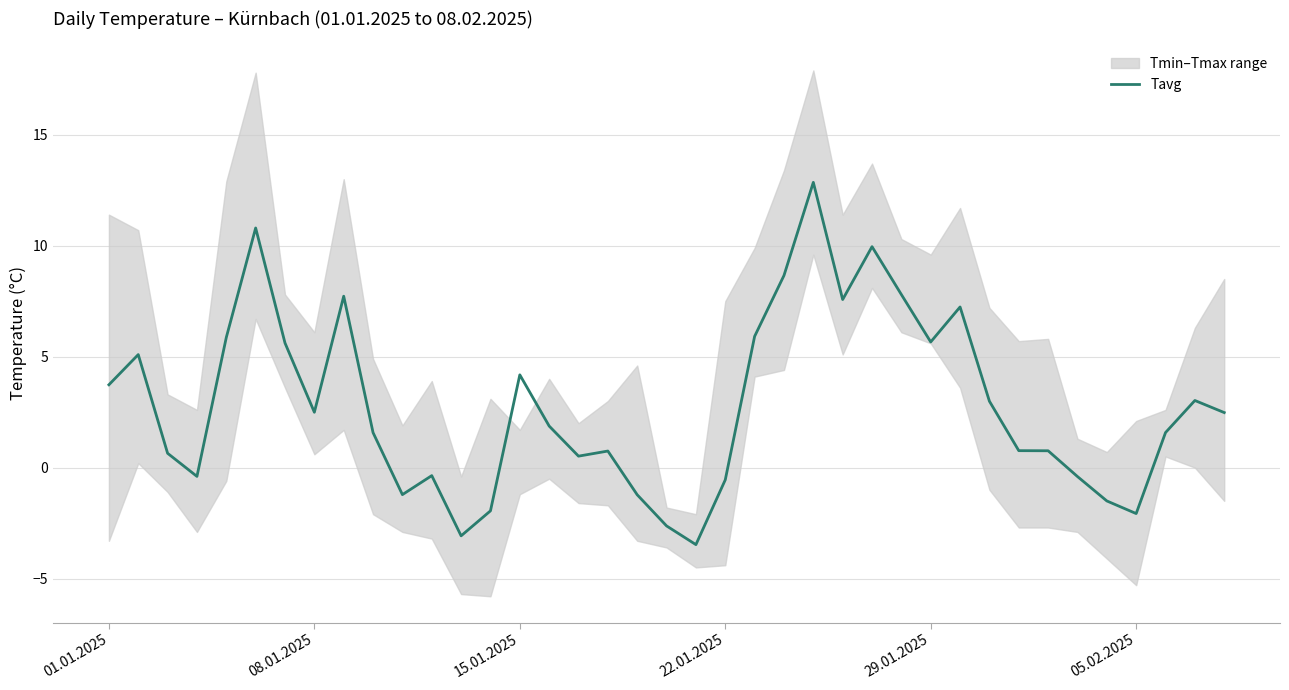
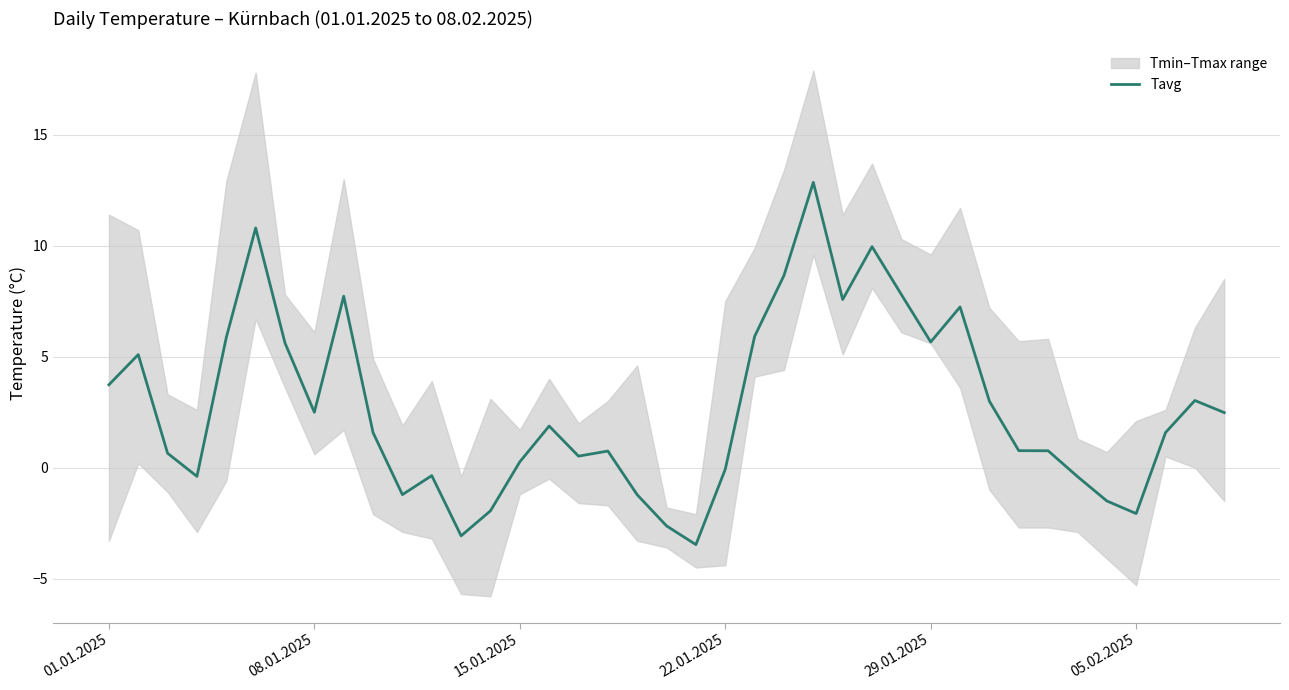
  {
    "Tavg": {
      "01.01.2025": 3.7,
      "08.01.2025": 2.5,
-     "15.01.2025": 4.2,
-     "22.01.2025": -0.6,
+     "15.01.2025": 0.3,
+     "22.01.2025": -0.1,
      "29.01.2025": 5.7,
      "05.02.2025": -2.1
    }
  }
